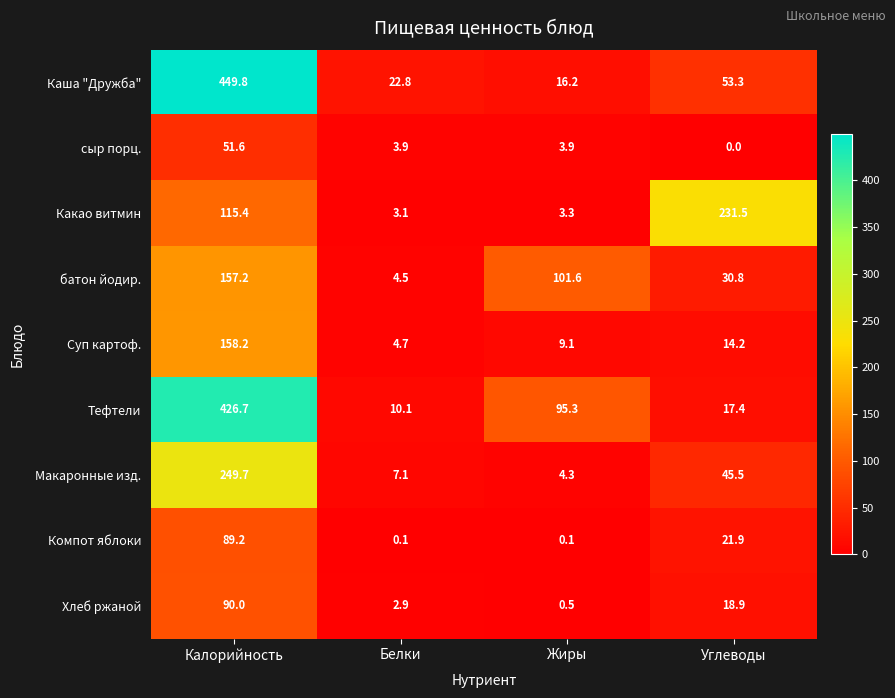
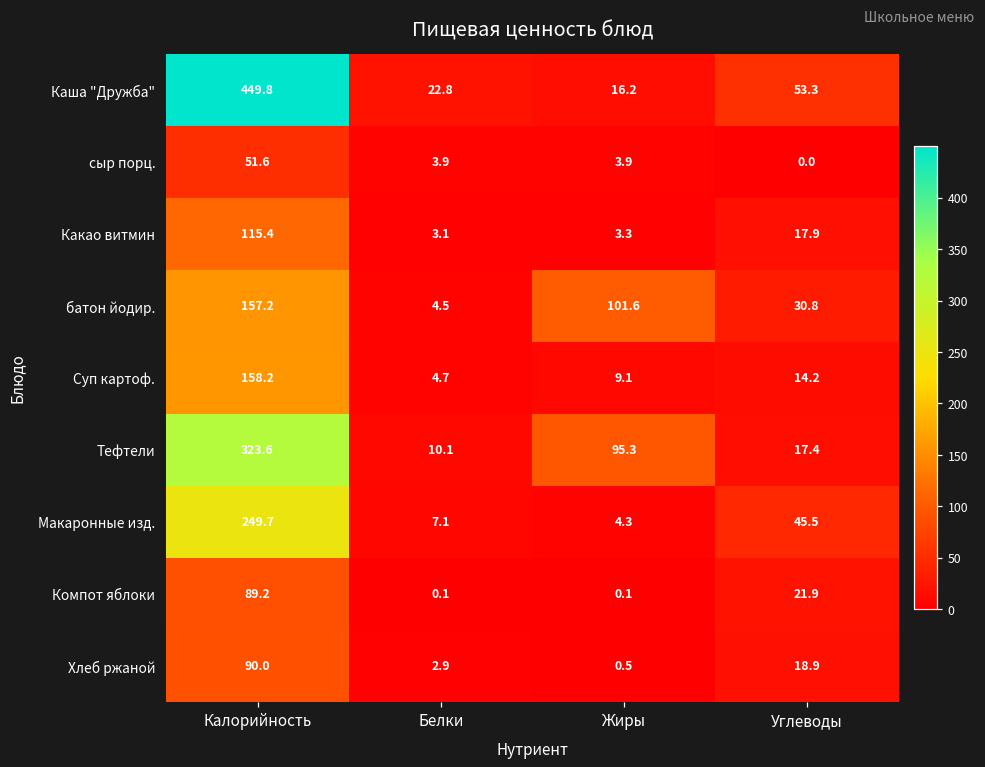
  {
    "Каша \"Дружба\"": {
      "Калорийность": 449.8,
      "Белки": 22.8,
      "Жиры": 16.2,
      "Углеводы": 53.3
    },
    "сыр порц.": {
      "Калорийность": 51.6,
      "Белки": 3.9,
      "Жиры": 3.9,
      "Углеводы": 0.0
    },
    "Какао витмин": {
      "Калорийность": 115.4,
      "Белки": 3.1,
      "Жиры": 3.3,
-     "Углеводы": 231.5
+     "Углеводы": 17.9
    },
    "батон йодир.": {
      "Калорийность": 157.2,
      "Белки": 4.5,
      "Жиры": 101.6,
      "Углеводы": 30.8
    },
    "Суп картоф.": {
      "Калорийность": 158.2,
      "Белки": 4.7,
      "Жиры": 9.1,
      "Углеводы": 14.2
    },
    "Тефтели": {
-     "Калорийность": 426.7,
+     "Калорийность": 323.6,
      "Белки": 10.1,
      "Жиры": 95.3,
      "Углеводы": 17.4
    },
    "Макаронные изд.": {
      "Калорийность": 249.7,
      "Белки": 7.1,
      "Жиры": 4.3,
      "Углеводы": 45.5
    },
    "Компот яблоки": {
      "Калорийность": 89.2,
      "Белки": 0.1,
      "Жиры": 0.1,
      "Углеводы": 21.9
    },
    "Хлеб ржаной": {
      "Калорийность": 90.0,
      "Белки": 2.9,
      "Жиры": 0.5,
      "Углеводы": 18.9
    }
  }
